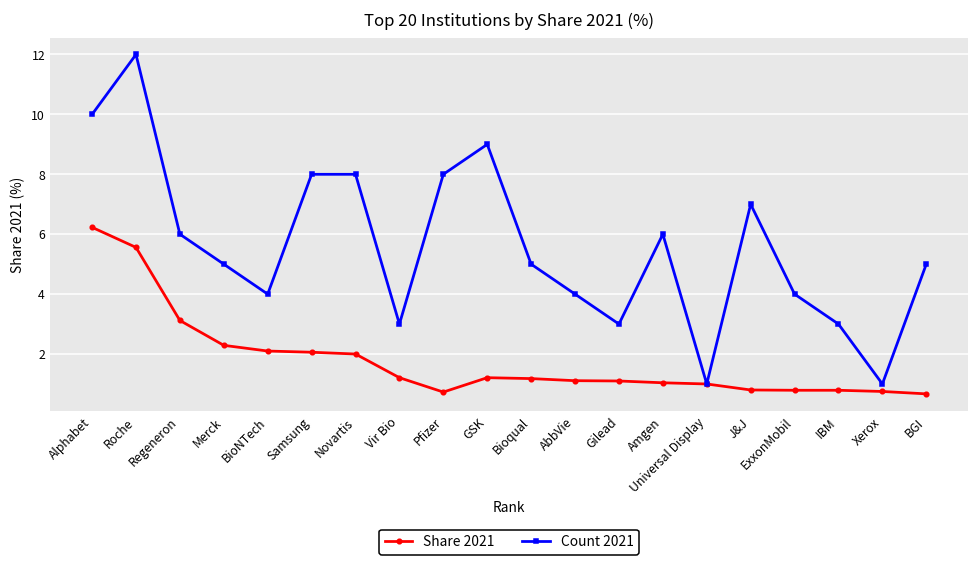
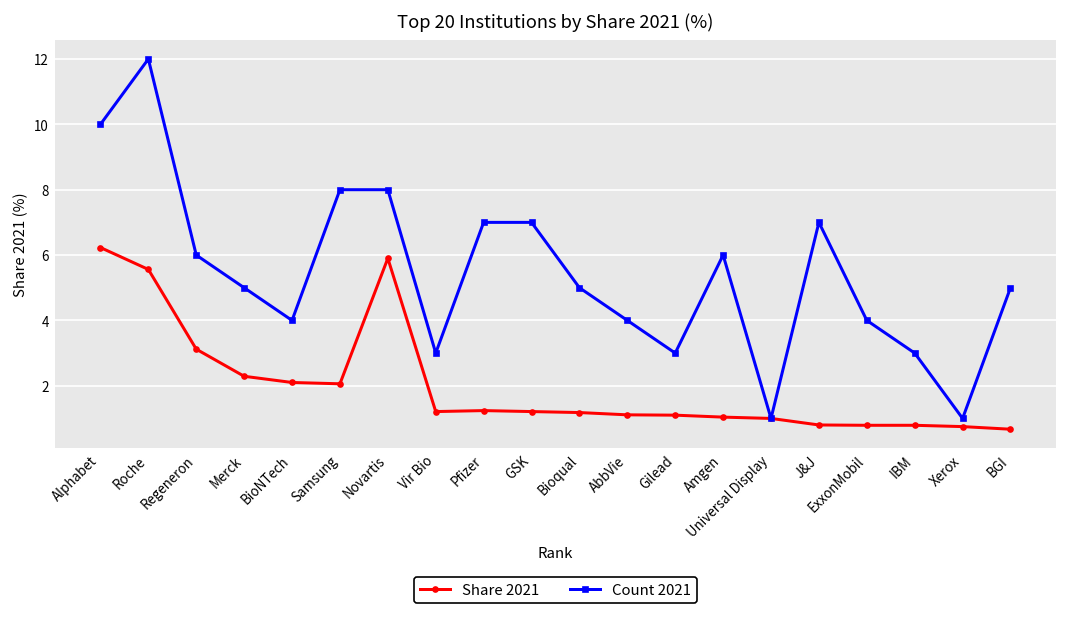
  {
    "Share 2021": {
      "Alphabet": 6.2,
      "Roche": 5.6,
      "Regeneron": 3.1,
      "Merck": 2.3,
      "BioNTech": 2.1,
      "Samsung": 2.1,
-     "Novartis": 2.0,
+     "Novartis": 5.9,
      "Vir Bio": 1.2,
-     "Pfizer": 0.7,
+     "Pfizer": 1.2,
      "GSK": 1.2,
      "Bioqual": 1.2,
      "AbbVie": 1.1,
      "Gilead": 1.1,
      "Amgen": 1.0,
      "J&J": 0.8,
      "ExxonMobil": 0.8,
      "IBM": 0.8,
      "Xerox": 0.8,
      "BGI": 0.7
    },
    "Count 2021": {
      "Alphabet": 10,
      "Roche": 12,
      "Regeneron": 6,
      "Merck": 5,
      "BioNTech": 4,
      "Samsung": 8,
      "Novartis": 8,
      "Vir Bio": 3,
-     "Pfizer": 8,
-     "GSK": 9,
+     "Pfizer": 7,
+     "GSK": 7,
      "Bioqual": 5,
      "AbbVie": 4,
      "Gilead": 3,
      "Amgen": 6,
      "J&J": 7,
      "ExxonMobil": 4,
      "IBM": 3,
      "Xerox": 1,
      "BGI": 5
    }
  }
